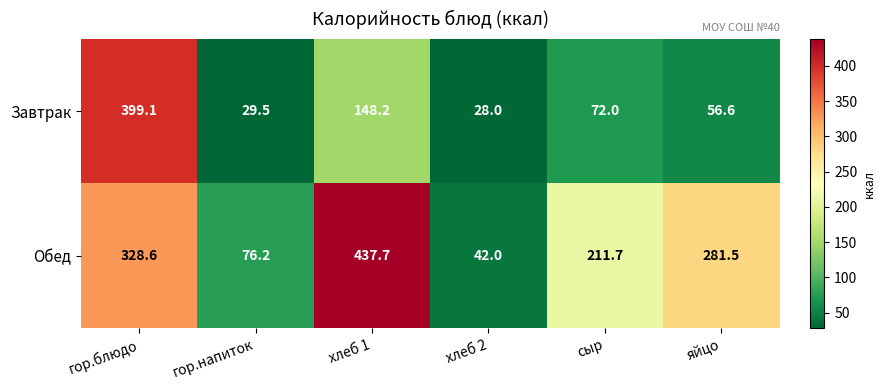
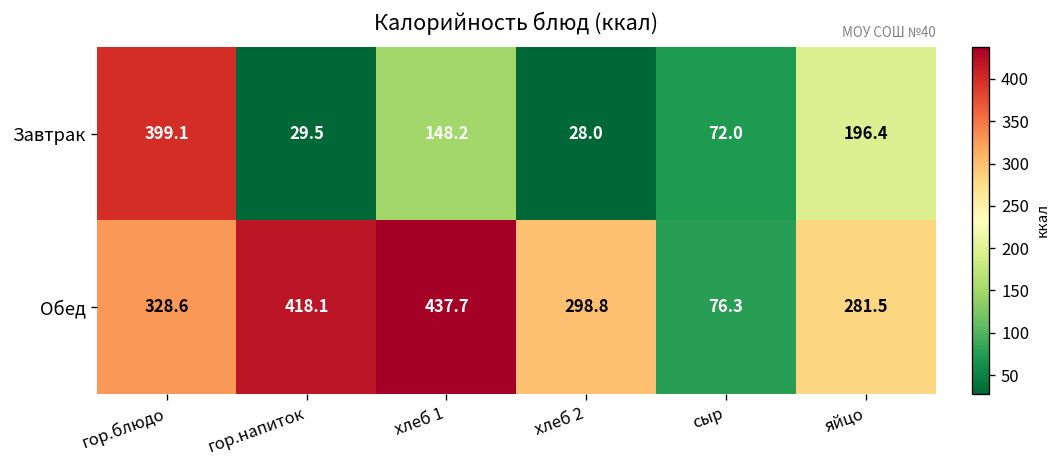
  {
    "Завтрак": {
      "гор.блюдо": 399.1,
      "гор.напиток": 29.5,
      "хлеб 1": 148.2,
      "хлеб 2": 28.0,
      "сыр": 72.0,
-     "яйцо": 56.6
+     "яйцо": 196.4
    },
    "Обед": {
      "гор.блюдо": 328.6,
-     "гор.напиток": 76.2,
+     "гор.напиток": 418.1,
      "хлеб 1": 437.7,
-     "хлеб 2": 42.0,
-     "сыр": 211.7,
+     "хлеб 2": 298.8,
+     "сыр": 76.3,
      "яйцо": 281.5
    }
  }
